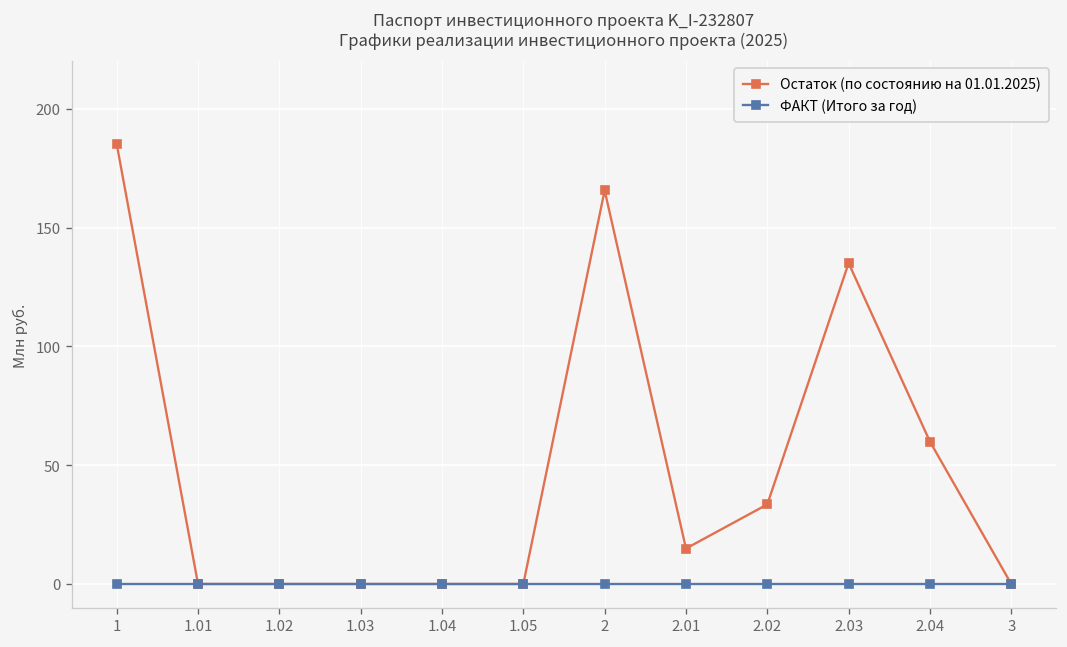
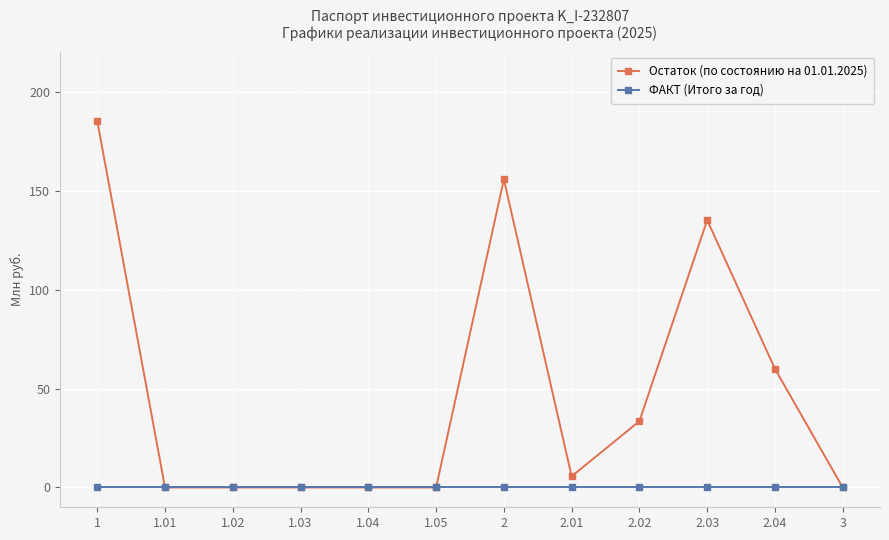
  {
    "Остаток (по состоянию на 01.01.2025)": {
      "1": 185,
-     "2": 166,
-     "2.01": 15,
+     "2": 156,
+     "2.01": 6,
      "2.02": 34,
      "2.03": 135,
      "2.04": 60
    },
    "ФАКТ (Итого за год)": {
      "1": 0,
      "2": 0,
      "2.01": 0,
      "2.02": 0,
      "2.03": 0,
      "2.04": 0
    }
  }
